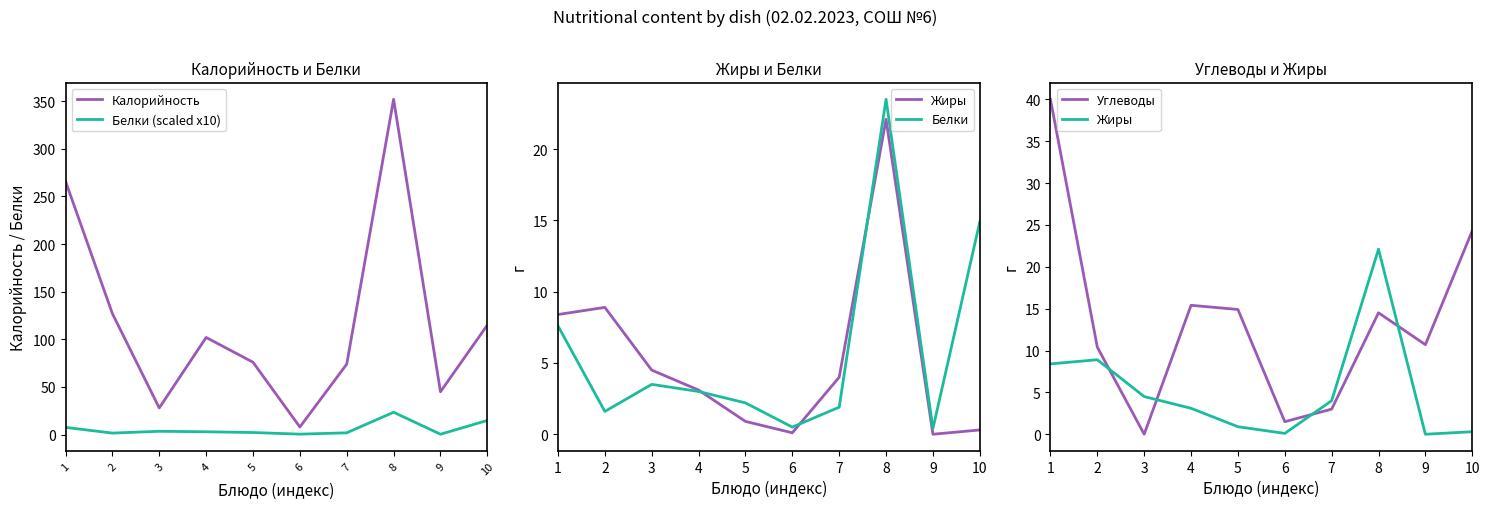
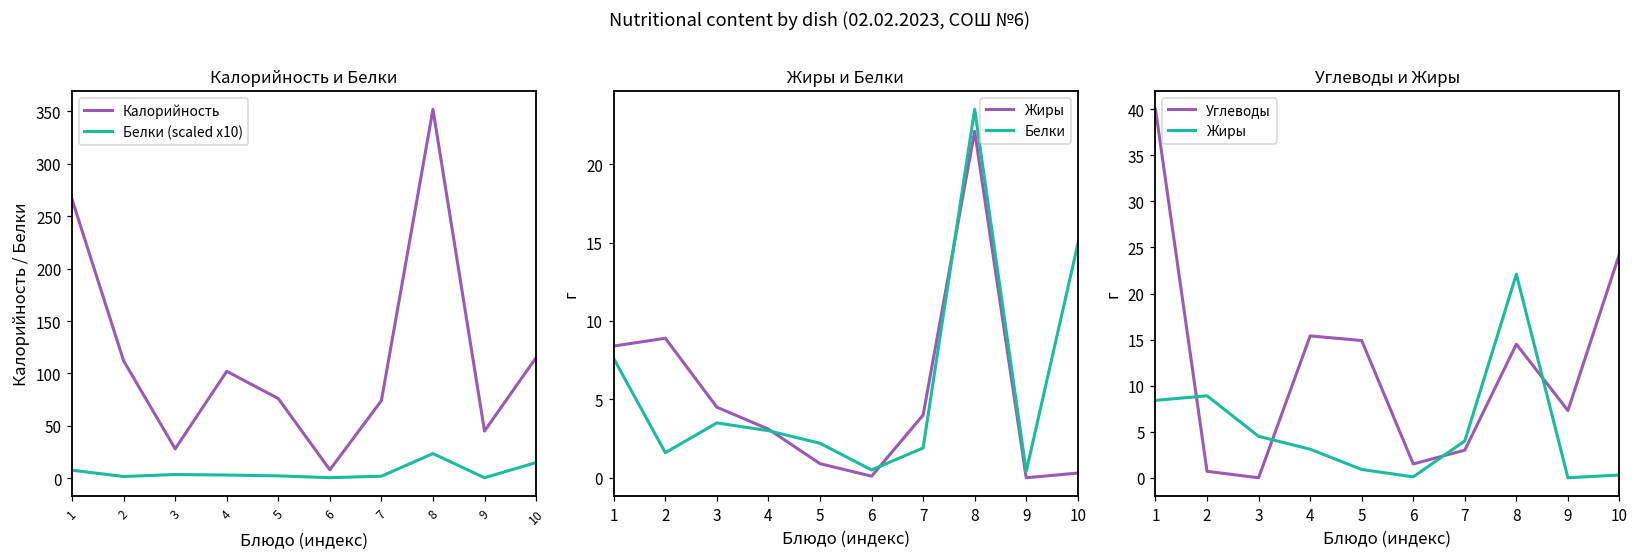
  {
    "Калорийность и Белки": {
      "Калорийность": {
        "1": 270,
-       "2": 130,
+       "2": 110,
        "3": 30,
        "4": 100,
        "5": 80,
        "6": 10,
        "7": 70,
        "8": 350,
        "9": 50,
        "10": 120
      },
      "Белки (scaled x10)": {
        "1": 10,
        "2": 0,
        "3": 0,
        "4": 0,
        "5": 0,
        "6": 0,
        "7": 0,
        "8": 20,
        "9": 0,
        "10": 10
      }
    },
    "Жиры и Белки": {
      "Белки": {
        "1": 7.6,
        "2": 1.6,
        "3": 3.5,
        "5": 2.2,
        "6": 0.5,
        "7": 1.9,
        "8": 23.5,
        "9": 0.4,
        "10": 14.9
      }
    },
    "Углеводы и Жиры": {
      "Углеводы": {
        "1": 40,
-       "2": 10,
+       "2": 1,
        "3": 0,
        "4": 15,
        "5": 15,
        "6": 2,
        "7": 3,
        "8": 15,
-       "9": 11,
+       "9": 7,
        "10": 24
      },
      "Жиры": {
        "1": 8,
        "2": 9,
        "3": 5,
        "4": 3,
        "5": 1,
        "6": 0,
        "7": 4,
        "8": 22,
        "9": 0,
        "10": 0
      }
    }
  }
